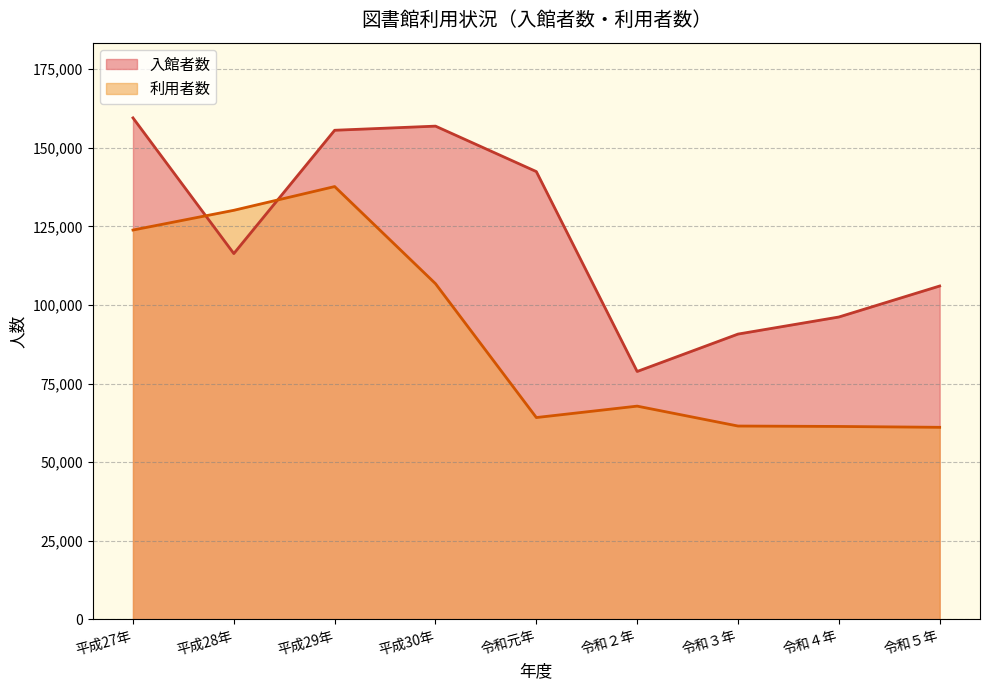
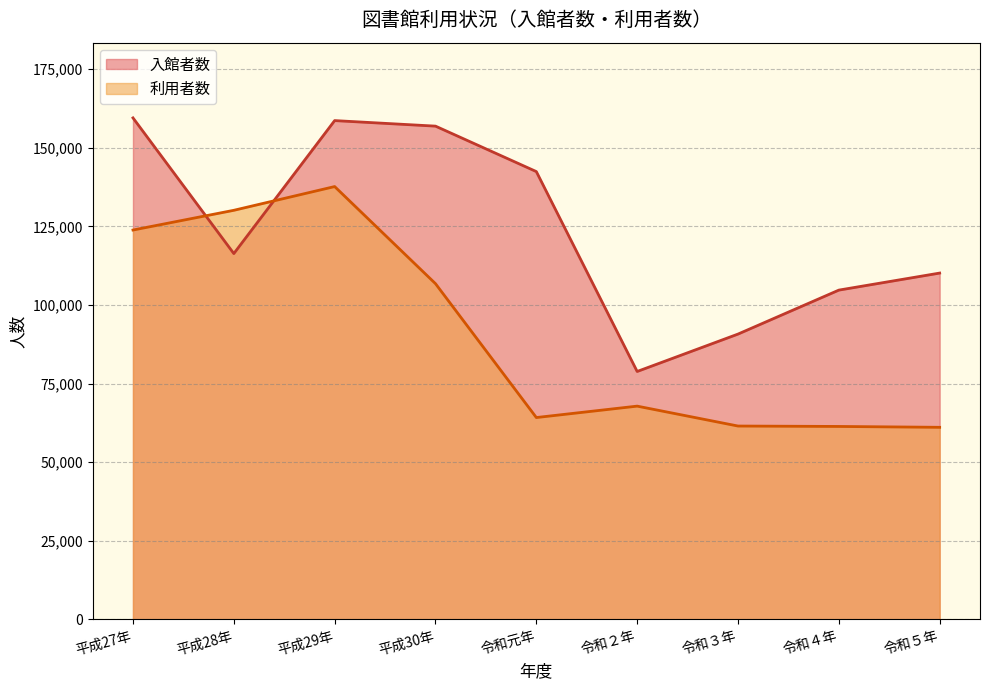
  {
    "入館者数": {
      "平成27年": "160,000",
      "平成28年": "116,000",
-     "平成29年": "156,000",
+     "平成29年": "159,000",
      "平成30年": "157,000",
      "令和元年": "142,000",
      "令和２年": "79,000",
      "令和３年": "91,000",
-     "令和４年": "96,000",
-     "令和５年": "106,000"
+     "令和４年": "105,000",
+     "令和５年": "110,000"
    },
    "利用者数": {
      "平成27年": "124,000",
      "平成28年": "130,000",
      "平成29年": "138,000",
      "平成30年": "107,000",
      "令和元年": "64,000",
      "令和２年": "68,000",
      "令和３年": "62,000",
      "令和４年": "61,000",
      "令和５年": "61,000"
    }
  }
